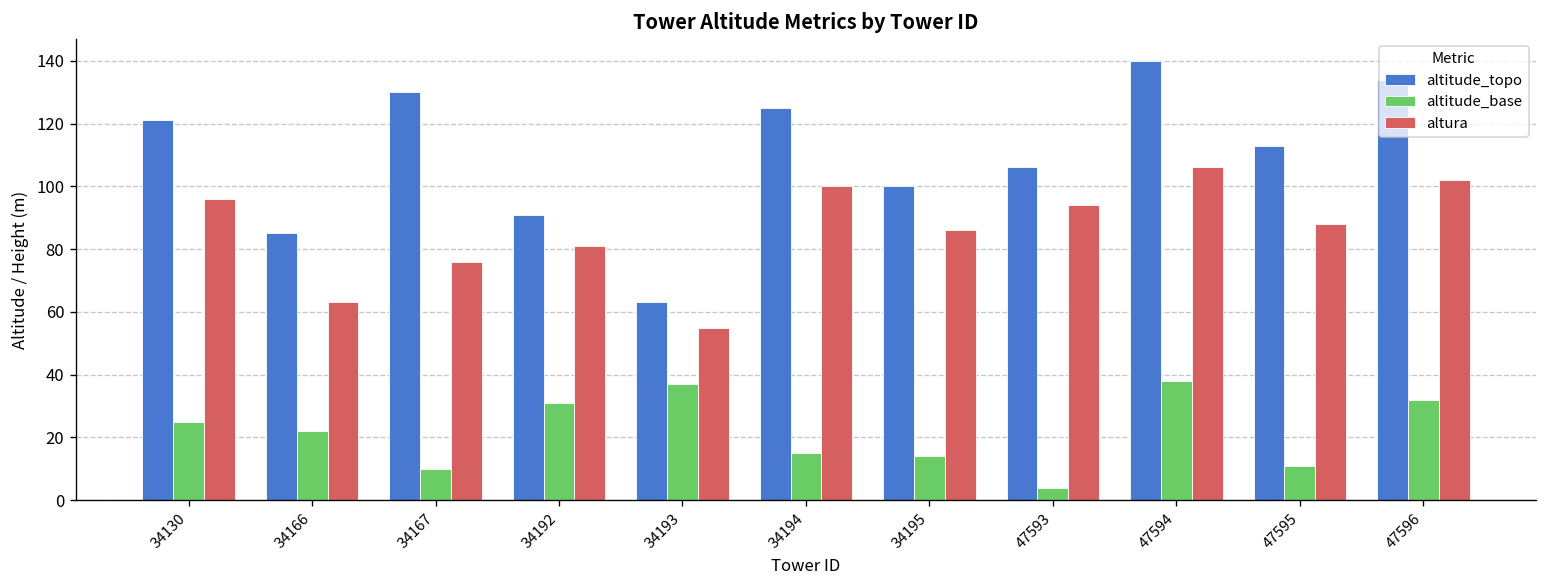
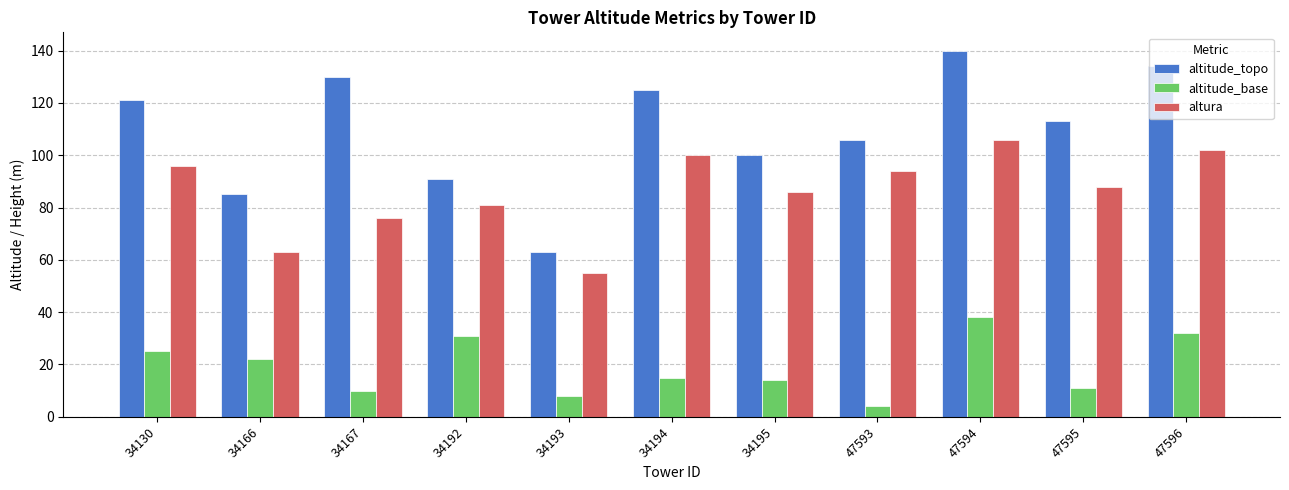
  {
    "altitude_topo": {
      "34130": 121,
      "34166": 85,
      "34167": 130,
      "34192": 91,
      "34193": 63,
      "34194": 125,
      "34195": 100,
      "47593": 106,
      "47594": 140,
      "47595": 113
    },
    "altitude_base": {
      "34130": 25,
      "34166": 22,
      "34167": 10,
      "34192": 31,
-     "34193": 37,
+     "34193": 8,
      "34194": 15,
      "34195": 14,
      "47593": 4,
      "47594": 38,
      "47595": 11,
      "47596": 32
    },
    "altura": {
      "34130": 96,
      "34166": 63,
      "34167": 76,
      "34192": 81,
      "34193": 55,
      "34194": 100,
      "34195": 86,
      "47593": 94,
      "47594": 106,
      "47595": 88,
      "47596": 102
    }
  }
